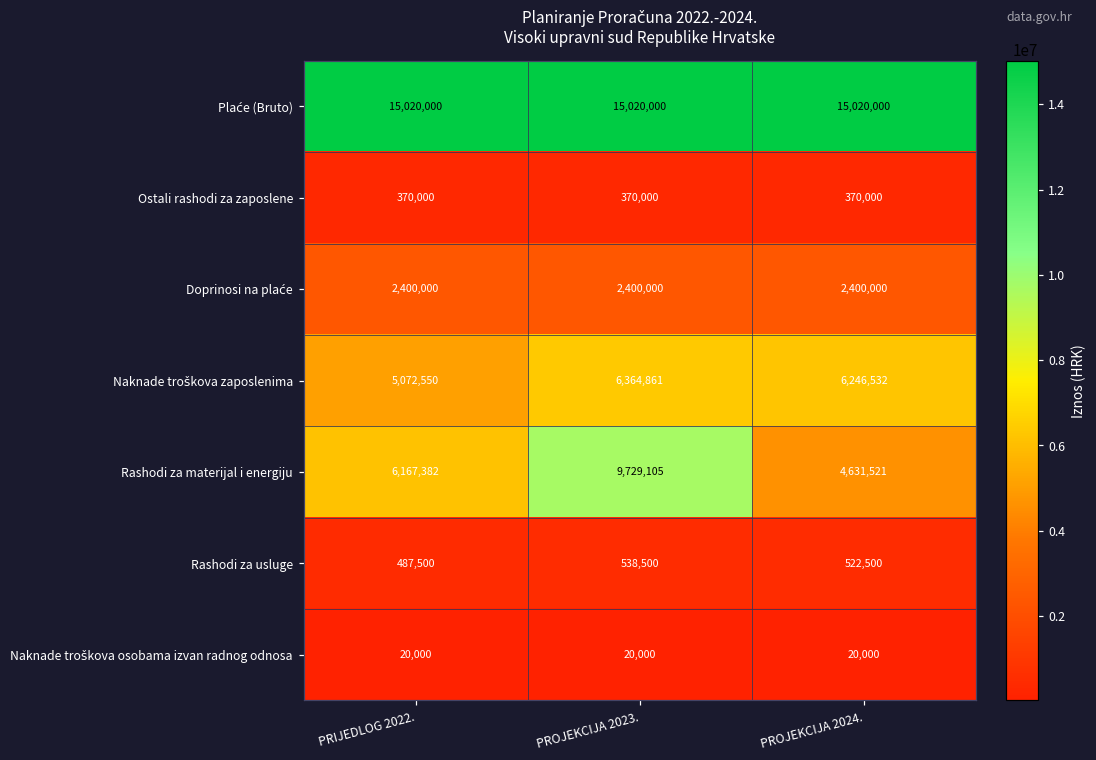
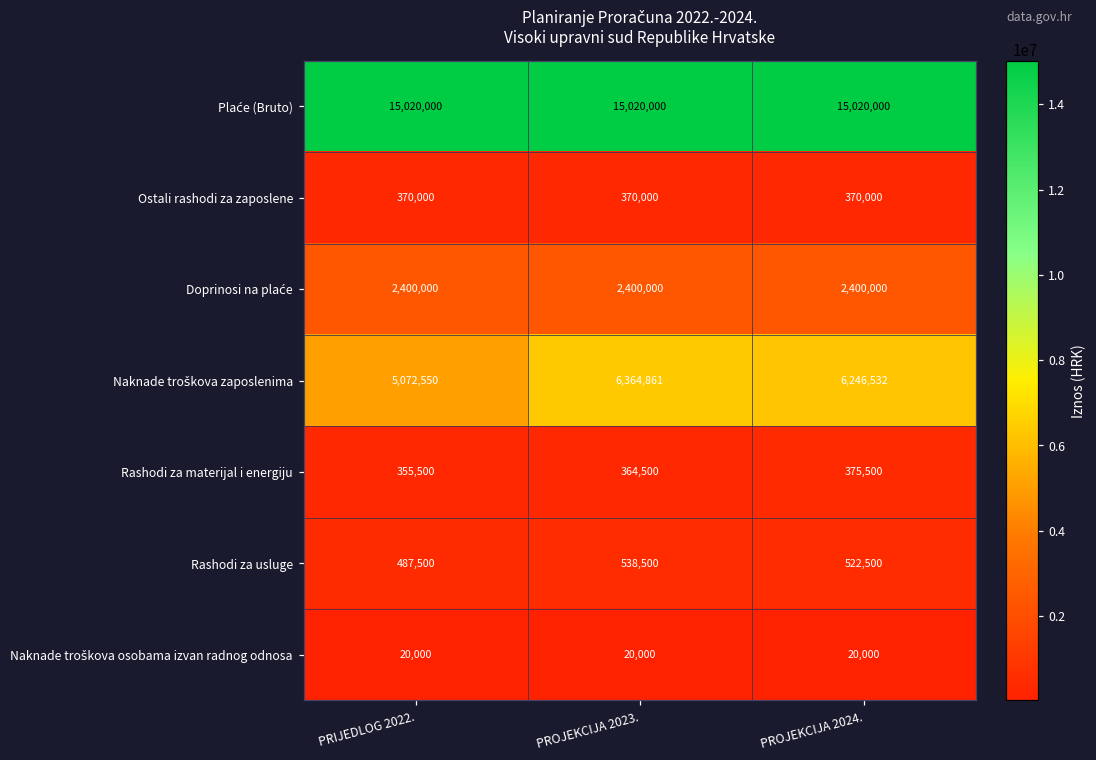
  {
    "Plaće (Bruto)": {
      "PRIJEDLOG 2022.": "15,020,000",
      "PROJEKCIJA 2023.": "15,020,000",
      "PROJEKCIJA 2024.": "15,020,000"
    },
    "Ostali rashodi za zaposlene": {
      "PRIJEDLOG 2022.": "370,000",
      "PROJEKCIJA 2023.": "370,000",
      "PROJEKCIJA 2024.": "370,000"
    },
    "Doprinosi na plaće": {
      "PRIJEDLOG 2022.": "2,400,000",
      "PROJEKCIJA 2023.": "2,400,000",
      "PROJEKCIJA 2024.": "2,400,000"
    },
    "Naknade troškova zaposlenima": {
      "PRIJEDLOG 2022.": "5,072,550",
      "PROJEKCIJA 2023.": "6,364,861",
      "PROJEKCIJA 2024.": "6,246,532"
    },
    "Rashodi za materijal i energiju": {
-     "PRIJEDLOG 2022.": "6,167,382",
-     "PROJEKCIJA 2023.": "9,729,105",
-     "PROJEKCIJA 2024.": "4,631,521"
+     "PRIJEDLOG 2022.": "355,500",
+     "PROJEKCIJA 2023.": "364,500",
+     "PROJEKCIJA 2024.": "375,500"
    },
    "Rashodi za usluge": {
      "PRIJEDLOG 2022.": "487,500",
      "PROJEKCIJA 2023.": "538,500",
      "PROJEKCIJA 2024.": "522,500"
    },
    "Naknade troškova osobama izvan radnog odnosa": {
      "PRIJEDLOG 2022.": "20,000",
      "PROJEKCIJA 2023.": "20,000",
      "PROJEKCIJA 2024.": "20,000"
    }
  }
